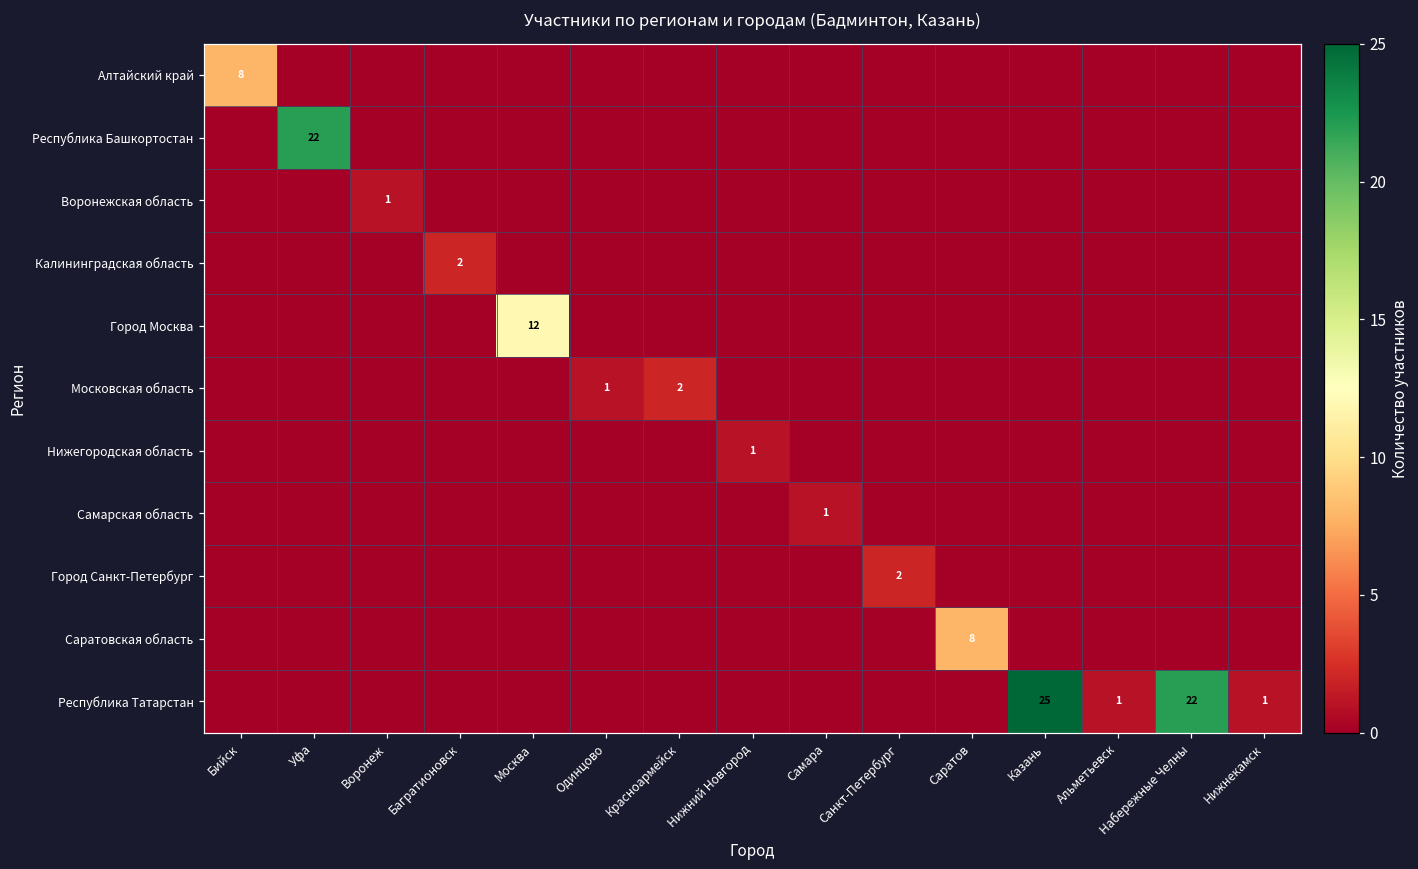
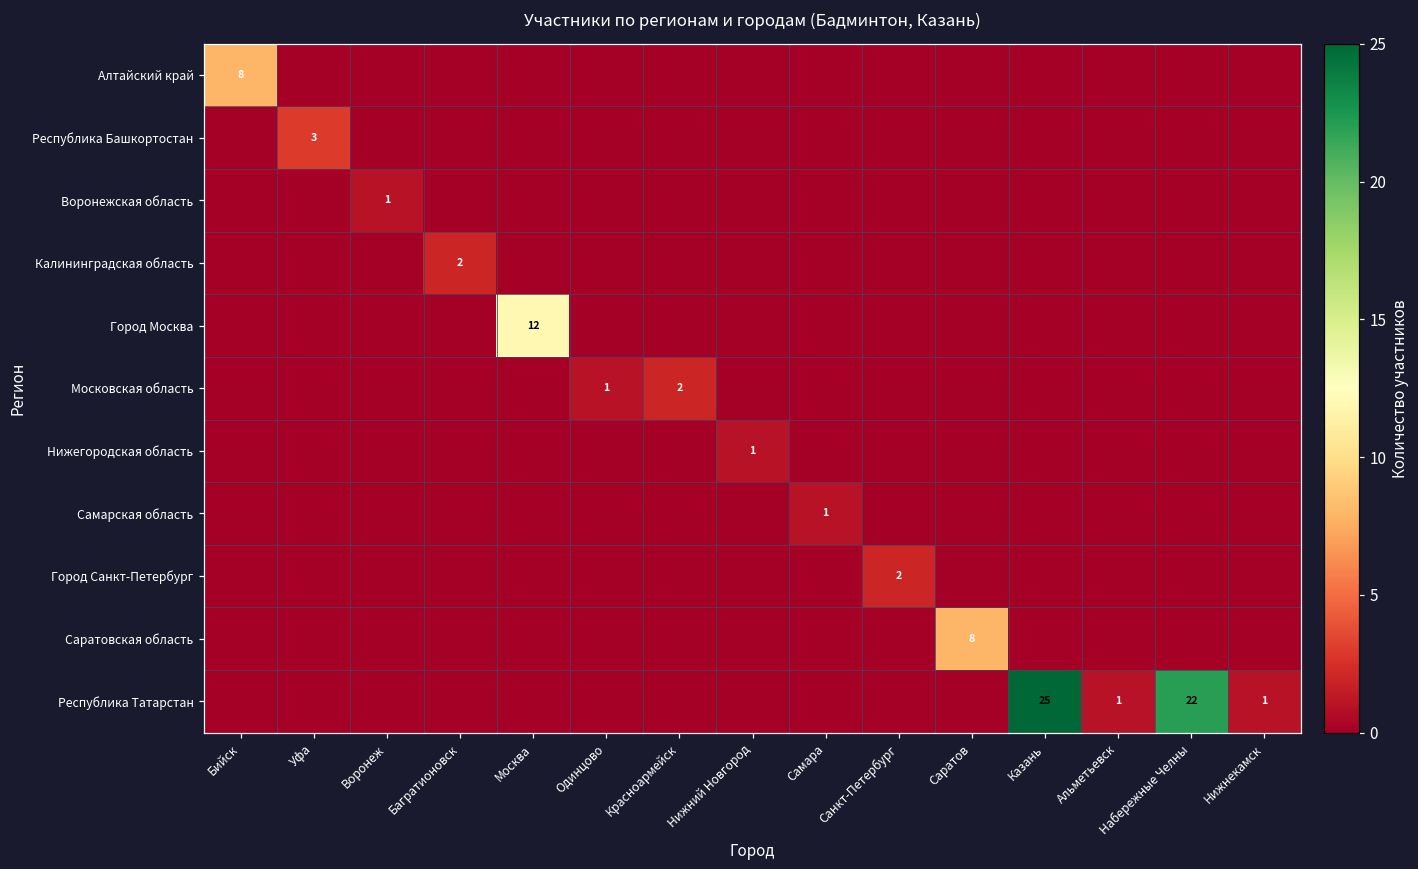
  {
    "Алтайский край": {
      "Бийск": 8
    },
    "Республика Башкортостан": {
-     "Уфа": 22
+     "Уфа": 3
    },
    "Воронежская область": {
      "Воронеж": 1
    },
    "Калининградская область": {
      "Багратионовск": 2
    },
    "Город Москва": {
      "Москва": 12
    },
    "Московская область": {
      "Одинцово": 1,
      "Красноармейск": 2
    },
    "Нижегородская область": {
      "Нижний Новгород": 1
    },
    "Самарская область": {
      "Самара": 1
    },
    "Город Санкт-Петербург": {
      "Санкт-Петербург": 2
    },
    "Саратовская область": {
      "Саратов": 8
    },
    "Республика Татарстан": {
      "Казань": 25,
      "Альметьевск": 1,
      "Набережные Челны": 22,
      "Нижнекамск": 1
    }
  }
